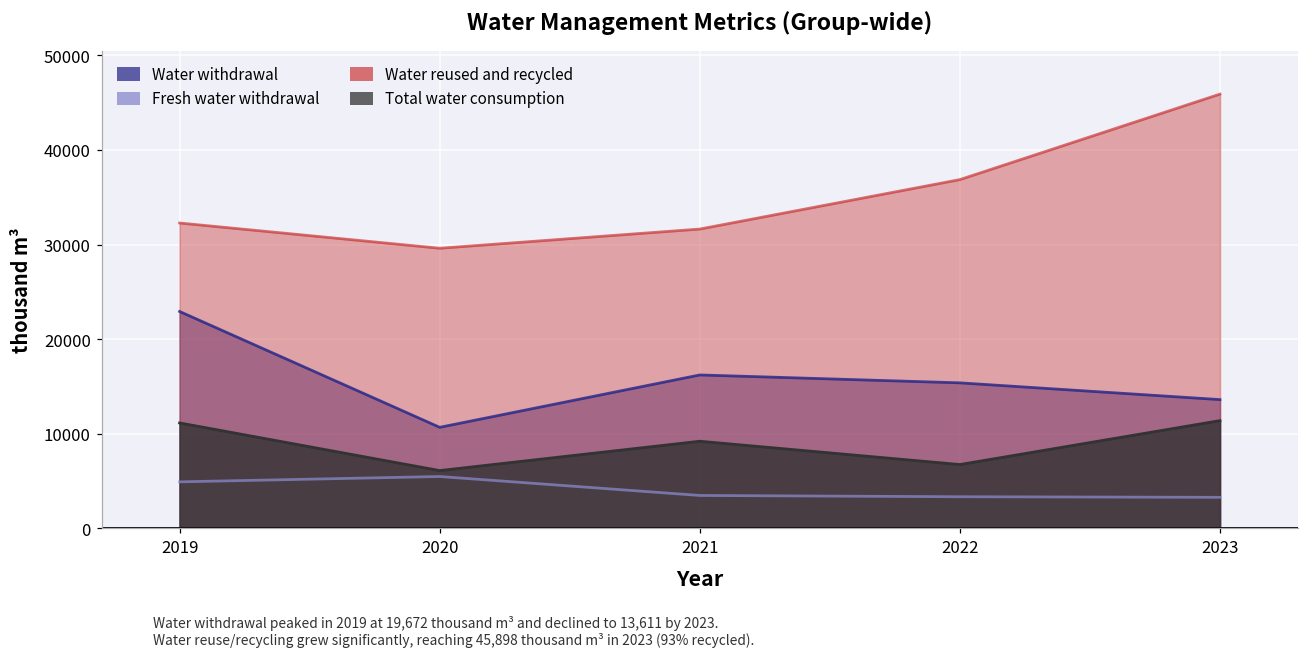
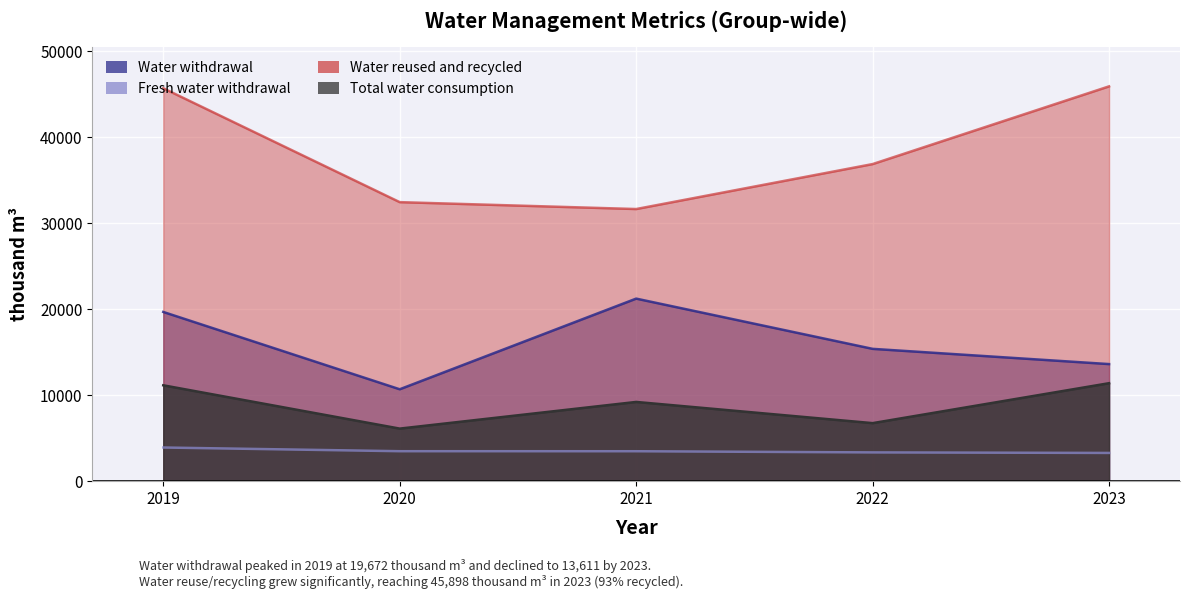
  {
    "Water withdrawal": {
-     "2019": 23000,
+     "2019": 20000,
      "2020": 11000,
-     "2021": 16000,
+     "2021": 21000,
      "2022": 15000,
      "2023": 14000
    },
    "Fresh water withdrawal": {
-     "2019": 5000,
-     "2020": 5000,
+     "2019": 4000,
+     "2020": 3000,
      "2021": 3000,
      "2022": 3000,
      "2023": 3000
    },
    "Water reused and recycled": {
-     "2019": 32000,
-     "2020": 30000,
+     "2019": 46000,
+     "2020": 32000,
      "2021": 32000,
      "2022": 37000,
      "2023": 46000
    },
    "Total water consumption": {
      "2019": 11000,
      "2020": 6000,
      "2021": 9000,
      "2022": 7000,
      "2023": 11000
    }
  }
